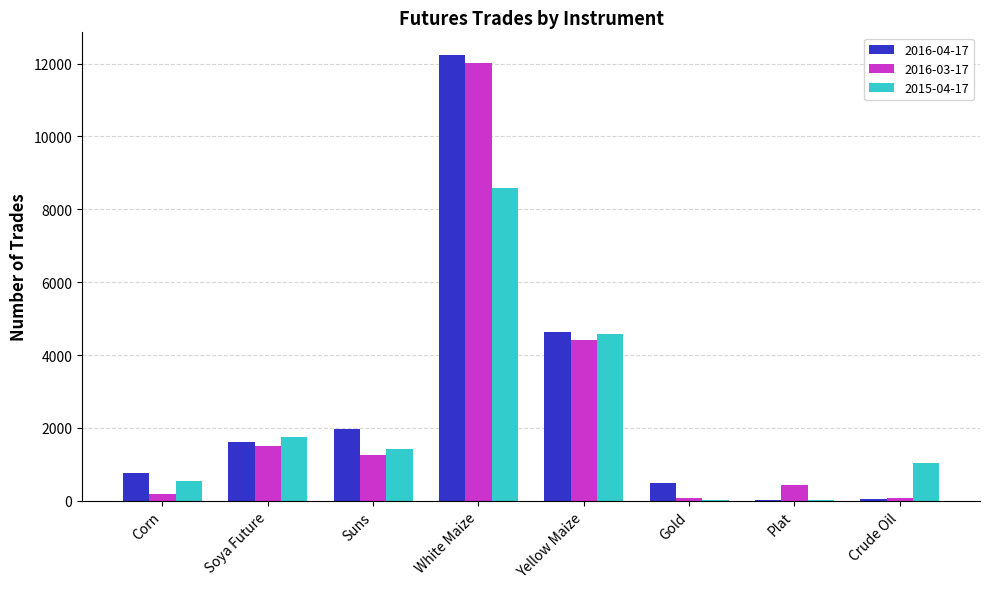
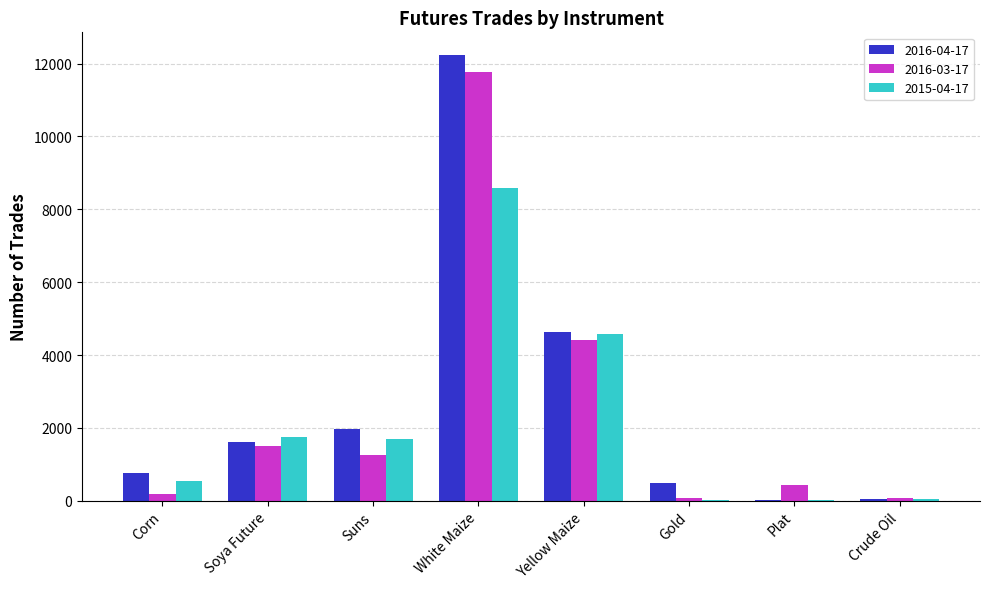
  {
    "2016-04-17": {
      "Corn": 800,
      "Soya Future": 1600,
      "Suns": 2000,
      "White Maize": 12200,
      "Yellow Maize": 4600,
      "Gold": 500
    },
    "2016-03-17": {
      "Corn": 200,
      "Soya Future": 1500,
      "Suns": 1300,
-     "White Maize": 12000,
+     "White Maize": 11800,
      "Yellow Maize": 4400,
      "Plat": 400
    },
    "2015-04-17": {
      "Corn": 500,
      "Soya Future": 1700,
-     "Suns": 1400,
+     "Suns": 1700,
      "White Maize": 8600,
      "Yellow Maize": 4600,
-     "Crude Oil": 1000
+     "Crude Oil": 100
    }
  }
